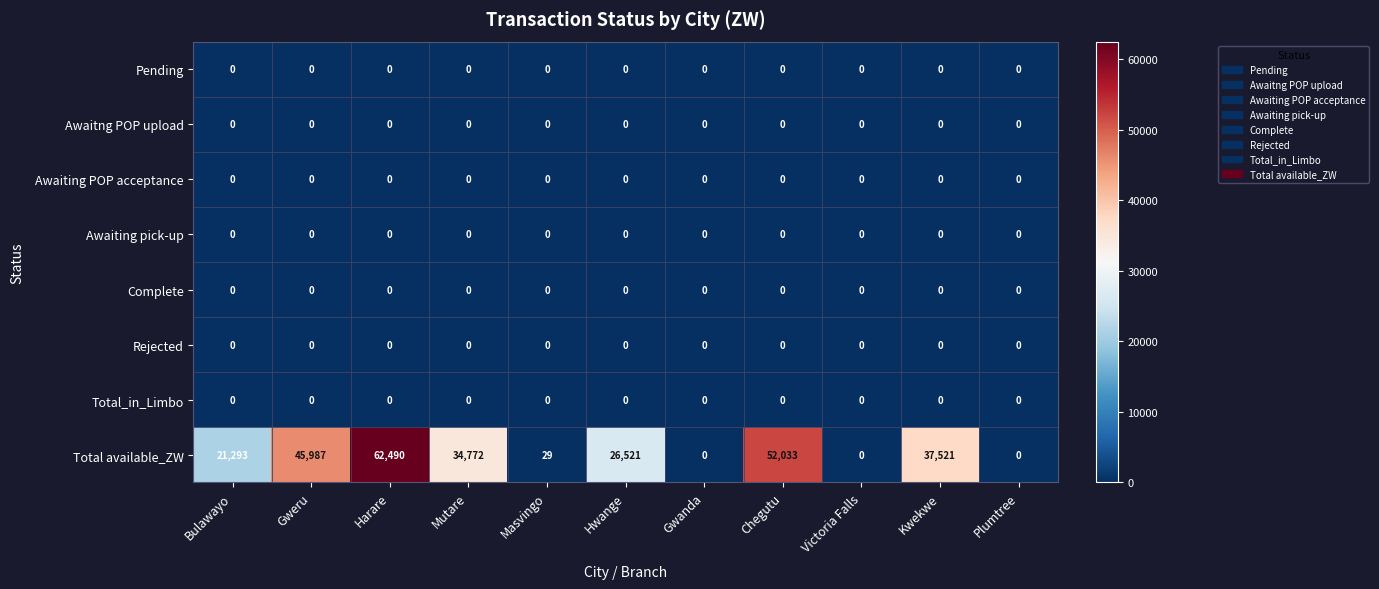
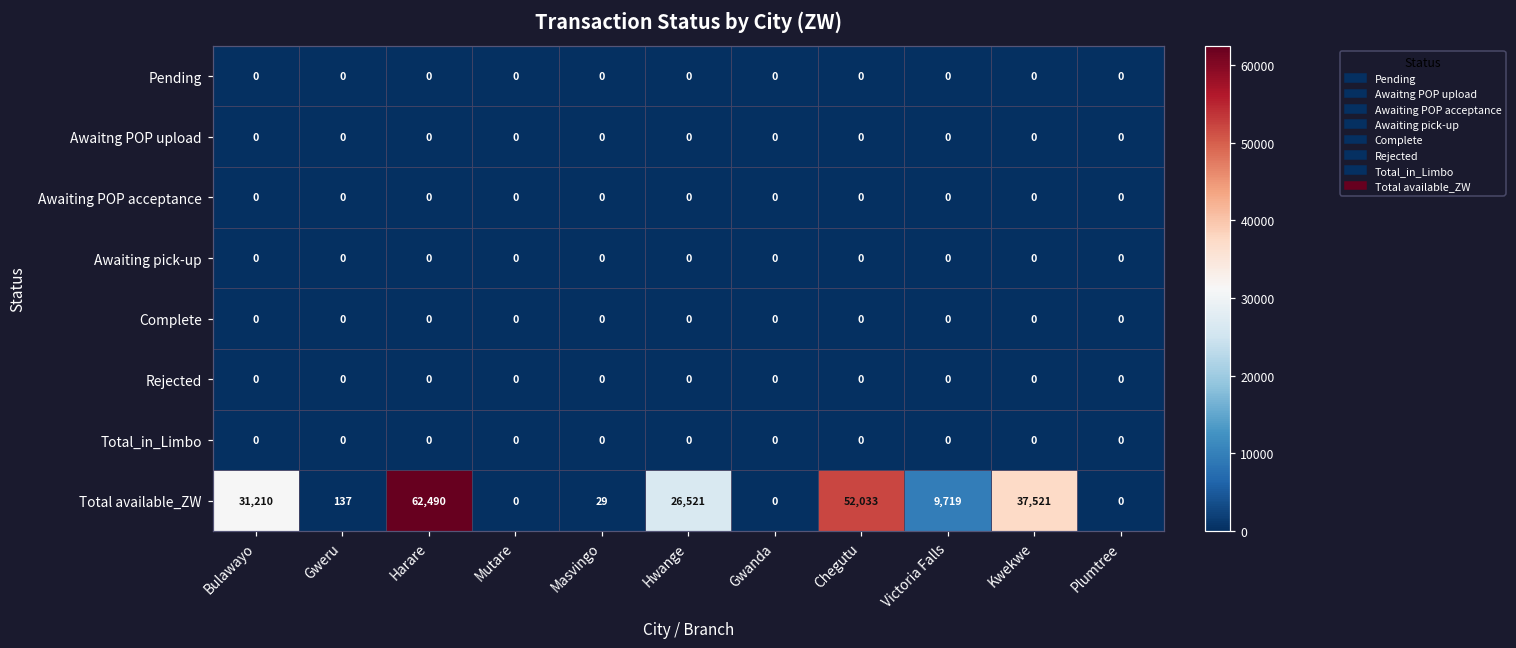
  {
    "Pending": {
      "Bulawayo": "0",
      "Gweru": "0",
      "Harare": "0",
      "Mutare": "0",
      "Masvingo": "0",
      "Hwange": "0",
      "Gwanda": "0",
      "Chegutu": "0",
      "Victoria Falls": "0",
      "Kwekwe": "0",
      "Plumtree": "0"
    },
    "Awaitng POP upload": {
      "Bulawayo": "0",
      "Gweru": "0",
      "Harare": "0",
      "Mutare": "0",
      "Masvingo": "0",
      "Hwange": "0",
      "Gwanda": "0",
      "Chegutu": "0",
      "Victoria Falls": "0",
      "Kwekwe": "0",
      "Plumtree": "0"
    },
    "Awaiting POP acceptance": {
      "Bulawayo": "0",
      "Gweru": "0",
      "Harare": "0",
      "Mutare": "0",
      "Masvingo": "0",
      "Hwange": "0",
      "Gwanda": "0",
      "Chegutu": "0",
      "Victoria Falls": "0",
      "Kwekwe": "0",
      "Plumtree": "0"
    },
    "Awaiting pick-up": {
      "Bulawayo": "0",
      "Gweru": "0",
      "Harare": "0",
      "Mutare": "0",
      "Masvingo": "0",
      "Hwange": "0",
      "Gwanda": "0",
      "Chegutu": "0",
      "Victoria Falls": "0",
      "Kwekwe": "0",
      "Plumtree": "0"
    },
    "Complete": {
      "Bulawayo": "0",
      "Gweru": "0",
      "Harare": "0",
      "Mutare": "0",
      "Masvingo": "0",
      "Hwange": "0",
      "Gwanda": "0",
      "Chegutu": "0",
      "Victoria Falls": "0",
      "Kwekwe": "0",
      "Plumtree": "0"
    },
    "Rejected": {
      "Bulawayo": "0",
      "Gweru": "0",
      "Harare": "0",
      "Mutare": "0",
      "Masvingo": "0",
      "Hwange": "0",
      "Gwanda": "0",
      "Chegutu": "0",
      "Victoria Falls": "0",
      "Kwekwe": "0",
      "Plumtree": "0"
    },
    "Total_in_Limbo": {
      "Bulawayo": "0",
      "Gweru": "0",
      "Harare": "0",
      "Mutare": "0",
      "Masvingo": "0",
      "Hwange": "0",
      "Gwanda": "0",
      "Chegutu": "0",
      "Victoria Falls": "0",
      "Kwekwe": "0",
      "Plumtree": "0"
    },
    "Total available_ZW": {
-     "Bulawayo": "21,293",
-     "Gweru": "45,987",
+     "Bulawayo": "31,210",
+     "Gweru": "137",
      "Harare": "62,490",
-     "Mutare": "34,772",
+     "Mutare": "0",
      "Masvingo": "29",
      "Hwange": "26,521",
      "Gwanda": "0",
      "Chegutu": "52,033",
-     "Victoria Falls": "0",
+     "Victoria Falls": "9,719",
      "Kwekwe": "37,521",
      "Plumtree": "0"
    }
  }
